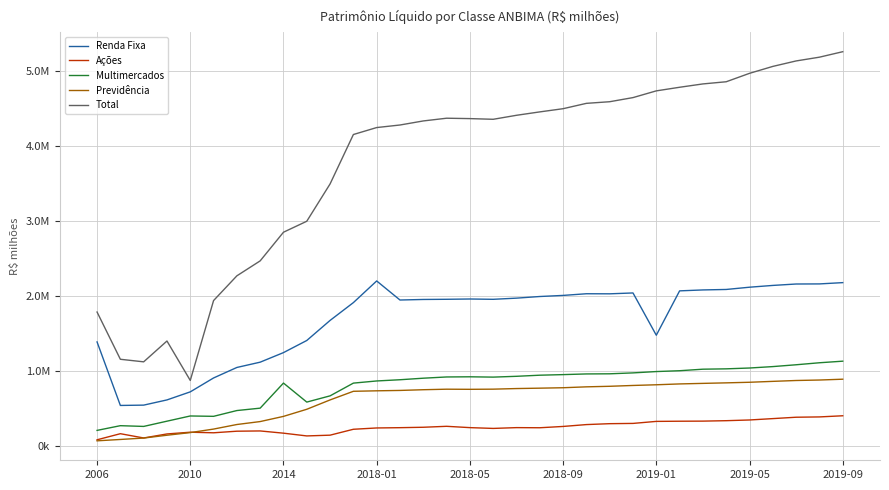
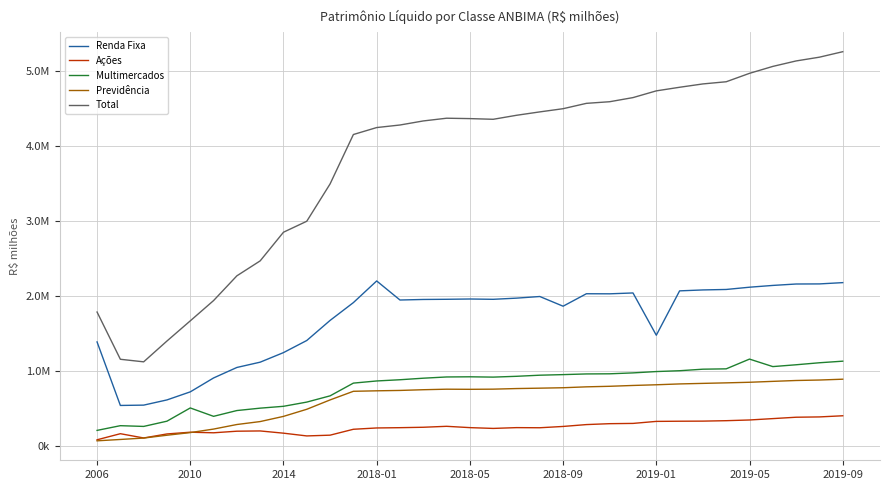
  {
    "Renda Fixa": {
      "2006": 1400000,
      "2010": 700000,
      "2014": 1200000,
      "2018-01": 2200000,
      "2018-05": 2000000,
-     "2018-09": 2000000,
+     "2018-09": 1900000,
      "2019-01": 1500000,
      "2019-05": 2100000,
      "2019-09": 2200000
    },
    "Multimercados": {
      "2006": 200000,
-     "2010": 400000,
-     "2014": 800000,
+     "2010": 500000,
+     "2014": 500000,
      "2018-01": 900000,
      "2018-05": 900000,
      "2018-09": 1000000,
      "2019-01": 1000000,
-     "2019-05": 1000000,
+     "2019-05": 1200000,
      "2019-09": 1100000
    },
    "Total": {
      "2006": 1800000,
-     "2010": 900000,
+     "2010": 1700000,
      "2014": 2900000,
      "2018-01": 4200000,
      "2018-05": 4400000,
      "2018-09": 4500000,
      "2019-01": 4700000,
      "2019-05": 5000000,
      "2019-09": 5300000
    }
  }
